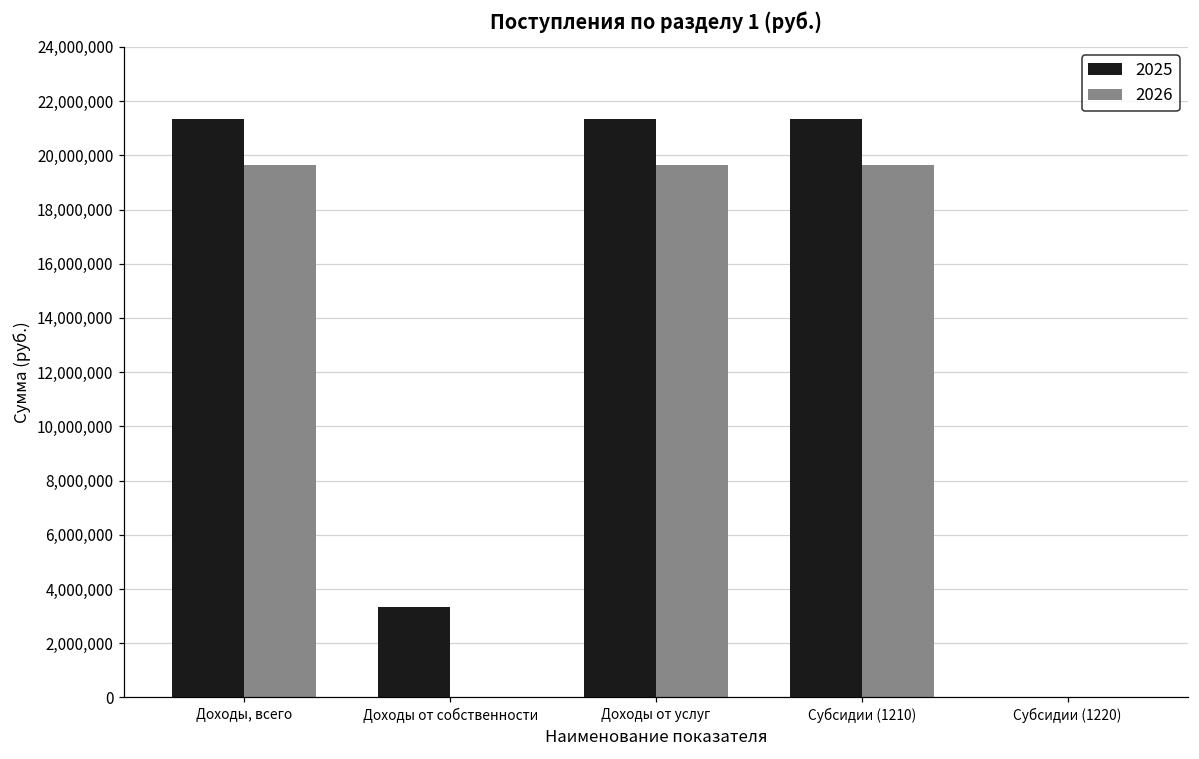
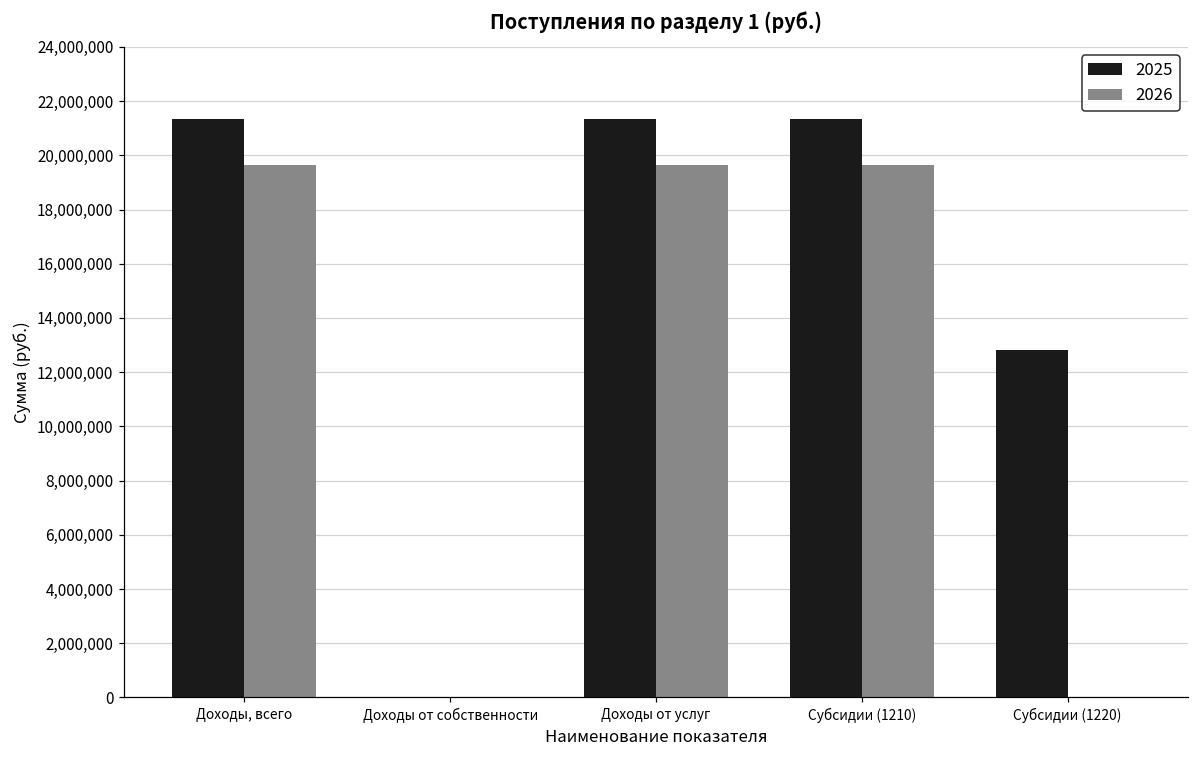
  {
    "2025": {
      "Доходы, всего": "21,300,000",
-     "Доходы от собственности": "3,300,000",
+     "Доходы от собственности": "0",
      "Доходы от услуг": "21,300,000",
      "Субсидии (1210)": "21,300,000",
-     "Субсидии (1220)": "0"
+     "Субсидии (1220)": "12,800,000"
    },
    "2026": {
      "Доходы, всего": "19,600,000",
      "Доходы от собственности": "0",
      "Доходы от услуг": "19,600,000",
      "Субсидии (1210)": "19,600,000",
      "Субсидии (1220)": "0"
    }
  }
